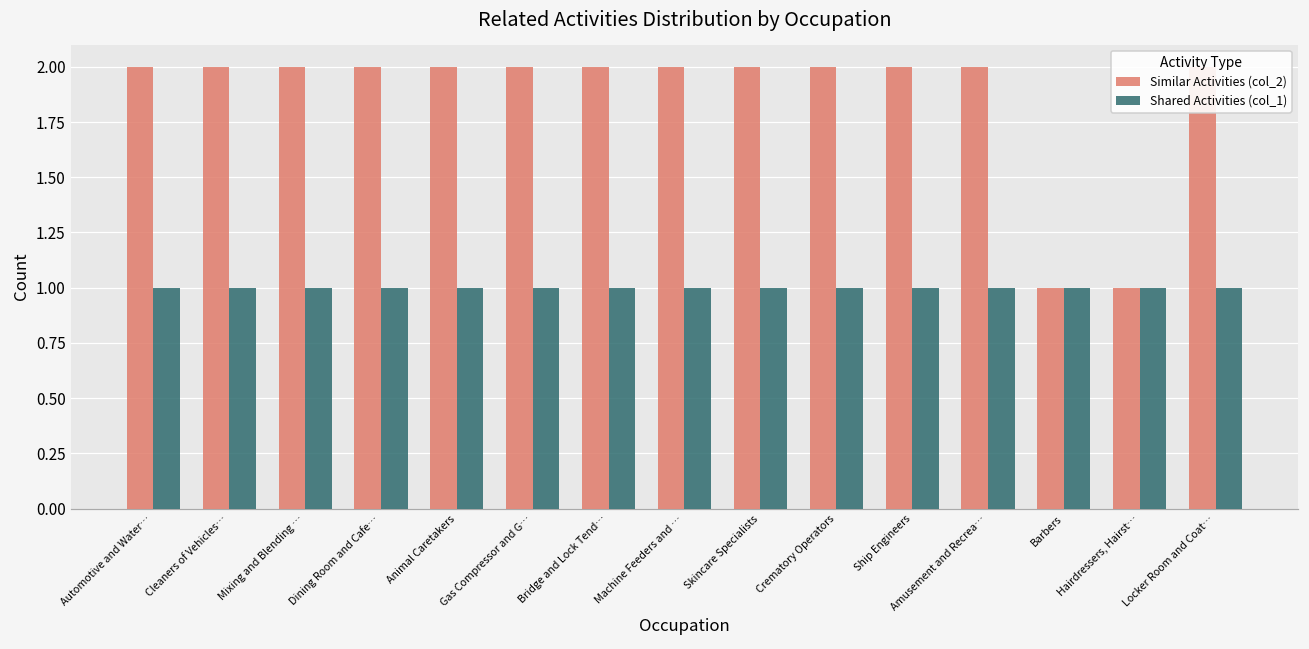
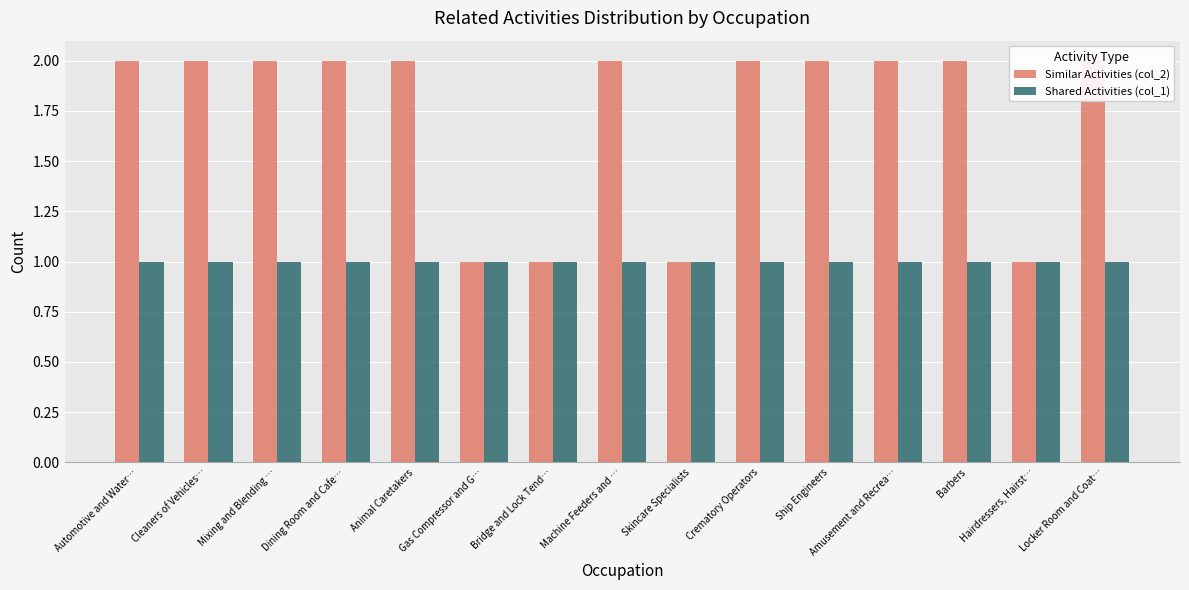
  {
    "Similar Activities (col_2)": {
      "Automotive and Water…": 2,
      "Cleaners of Vehicles…": 2,
      "Mixing and Blending …": 2,
      "Dining Room and Cafe…": 2,
      "Animal Caretakers": 2,
-     "Gas Compressor and G…": 2,
-     "Bridge and Lock Tend…": 2,
+     "Gas Compressor and G…": 1,
+     "Bridge and Lock Tend…": 1,
      "Machine Feeders and …": 2,
-     "Skincare Specialists": 2,
+     "Skincare Specialists": 1,
      "Crematory Operators": 2,
      "Ship Engineers": 2,
      "Amusement and Recrea…": 2,
-     "Barbers": 1,
+     "Barbers": 2,
      "Hairdressers, Hairst…": 1
    },
    "Shared Activities (col_1)": {
      "Automotive and Water…": 1,
      "Cleaners of Vehicles…": 1,
      "Mixing and Blending …": 1,
      "Dining Room and Cafe…": 1,
      "Animal Caretakers": 1,
      "Gas Compressor and G…": 1,
      "Bridge and Lock Tend…": 1,
      "Machine Feeders and …": 1,
      "Skincare Specialists": 1,
      "Crematory Operators": 1,
      "Ship Engineers": 1,
      "Amusement and Recrea…": 1,
      "Barbers": 1,
      "Hairdressers, Hairst…": 1,
      "Locker Room and Coat…": 1
    }
  }
